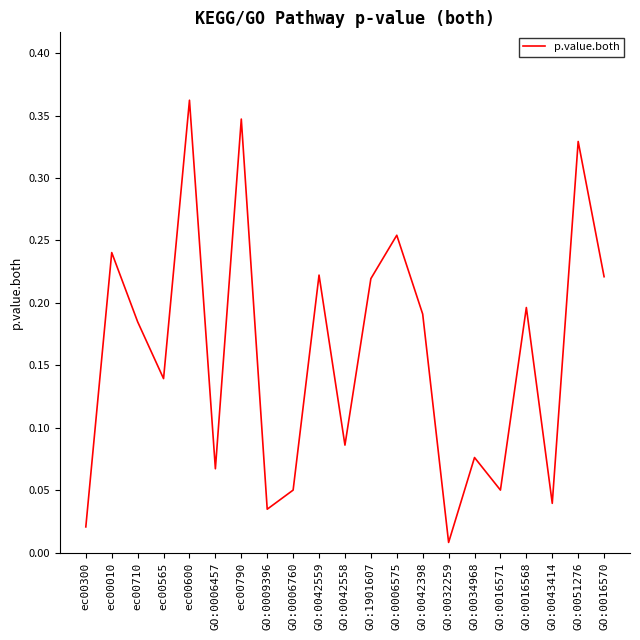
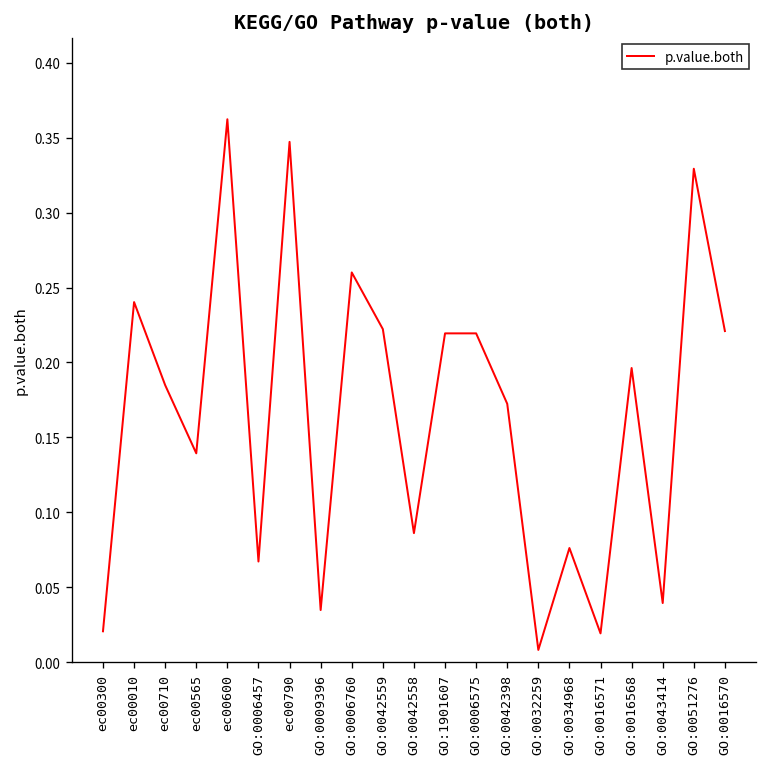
  {
    "ec00300": 0.021,
    "ec00010": 0.240,
    "ec00710": 0.185,
    "ec00565": 0.139,
    "ec00600": 0.362,
    "GO:0006457": 0.067,
    "ec00790": 0.347,
    "GO:0009396": 0.035,
-   "GO:0006760": 0.050,
+   "GO:0006760": 0.260,
    "GO:0042559": 0.222,
    "GO:0042558": 0.086,
    "GO:1901607": 0.219,
-   "GO:0006575": 0.254,
-   "GO:0042398": 0.191,
+   "GO:0006575": 0.219,
+   "GO:0042398": 0.172,
    "GO:0032259": 0.008,
    "GO:0034968": 0.076,
-   "GO:0016571": 0.050,
+   "GO:0016571": 0.019,
    "GO:0016568": 0.196,
    "GO:0043414": 0.040,
    "GO:0051276": 0.329,
    "GO:0016570": 0.221
  }
